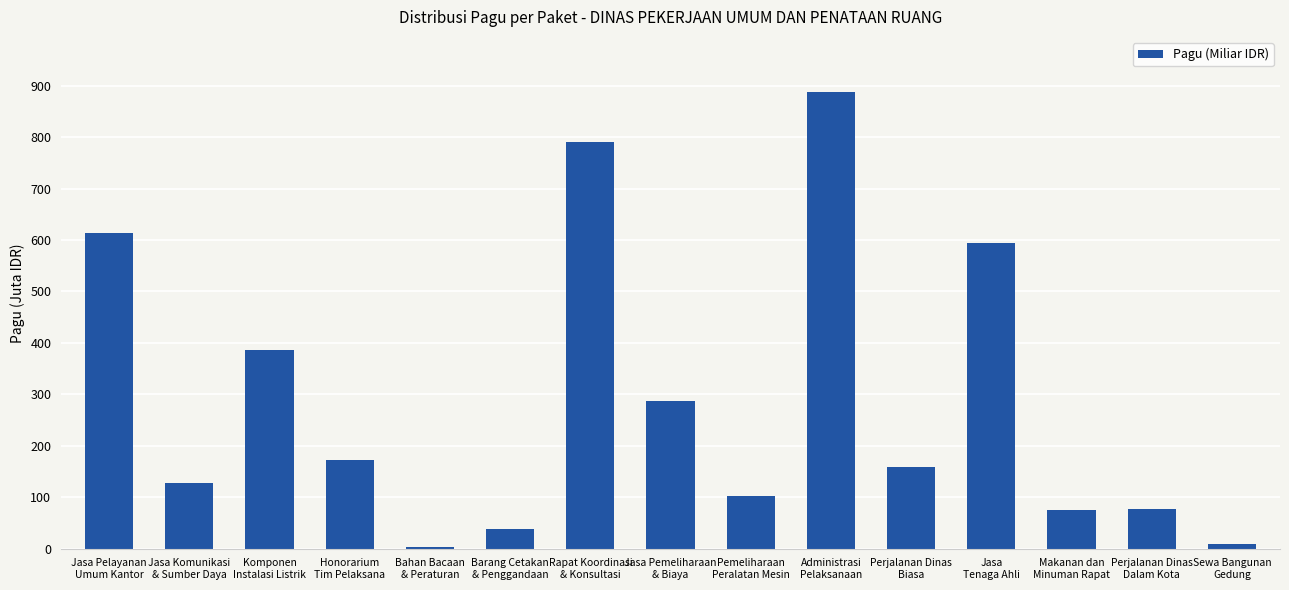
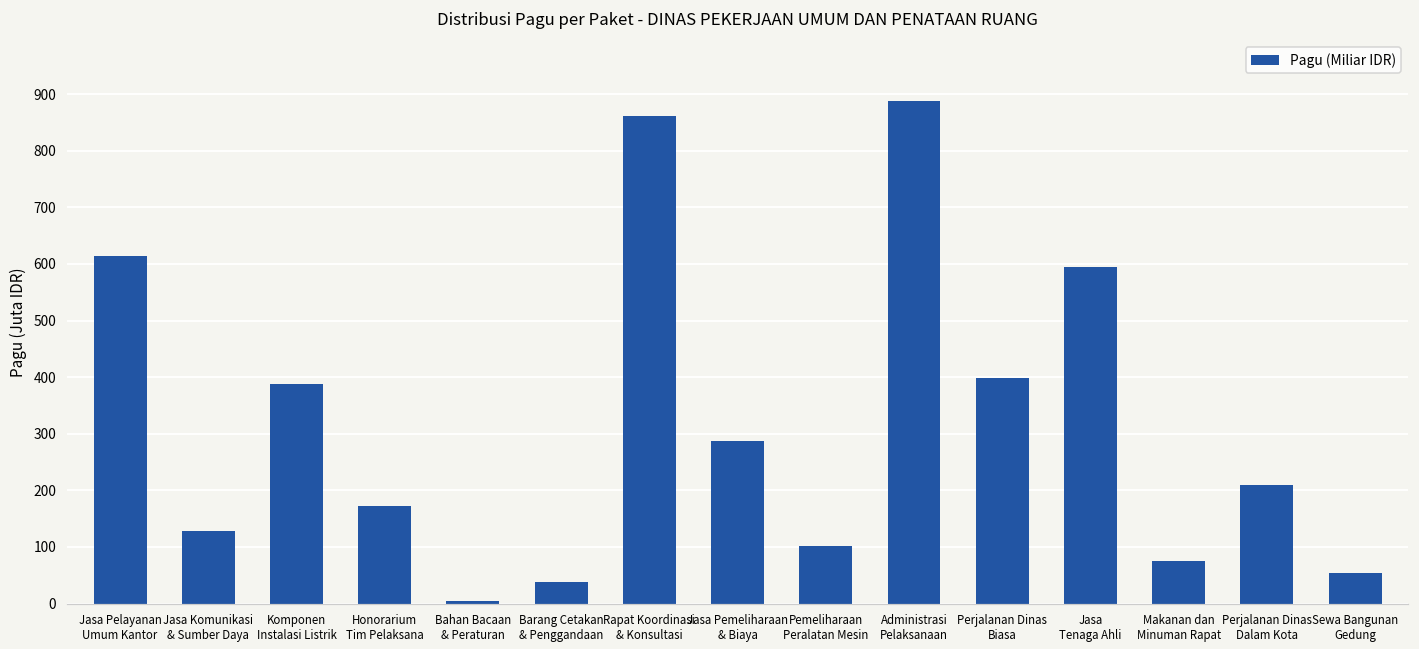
  {
    "Jasa Pelayanan Umum Kantor": 610,
    "Jasa Komunikasi & Sumber Daya": 130,
    "Komponen Instalasi Listrik": 390,
    "Honorarium Tim Pelaksana": 170,
    "Barang Cetakan & Penggandaan": 40,
-   "Rapat Koordinasi & Konsultasi": 790,
+   "Rapat Koordinasi & Konsultasi": 860,
    "Jasa Pemeliharaan & Biaya": 290,
    "Pemeliharaan Peralatan Mesin": 100,
    "Administrasi Pelaksanaan": 890,
-   "Perjalanan Dinas Biasa": 160,
+   "Perjalanan Dinas Biasa": 400,
    "Jasa Tenaga Ahli": 590,
    "Makanan dan Minuman Rapat": 80,
-   "Perjalanan Dinas Dalam Kota": 80,
-   "Sewa Bangunan Gedung": 10
+   "Perjalanan Dinas Dalam Kota": 210,
+   "Sewa Bangunan Gedung": 50
  }
